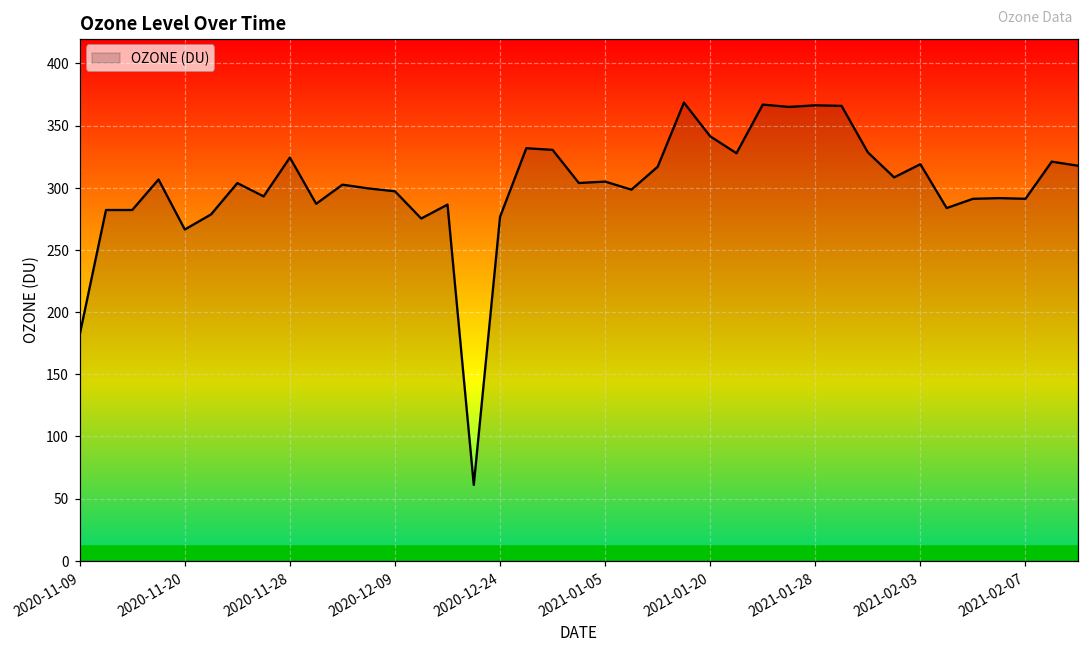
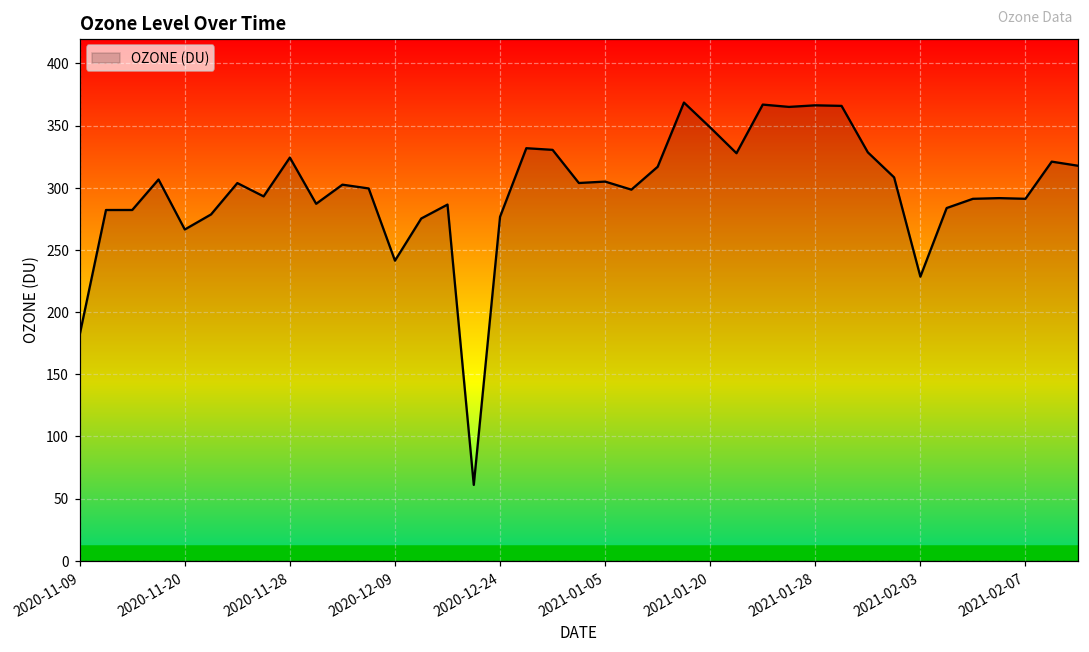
  {
    "2020-11-09": 182,
    "2020-11-20": 266,
    "2020-11-28": 324,
-   "2020-12-09": 297,
+   "2020-12-09": 241,
    "2020-12-24": 277,
    "2021-01-05": 305,
-   "2021-01-20": 341,
+   "2021-01-20": 349,
    "2021-01-28": 366,
-   "2021-02-03": 319,
+   "2021-02-03": 229,
    "2021-02-07": 291
  }
